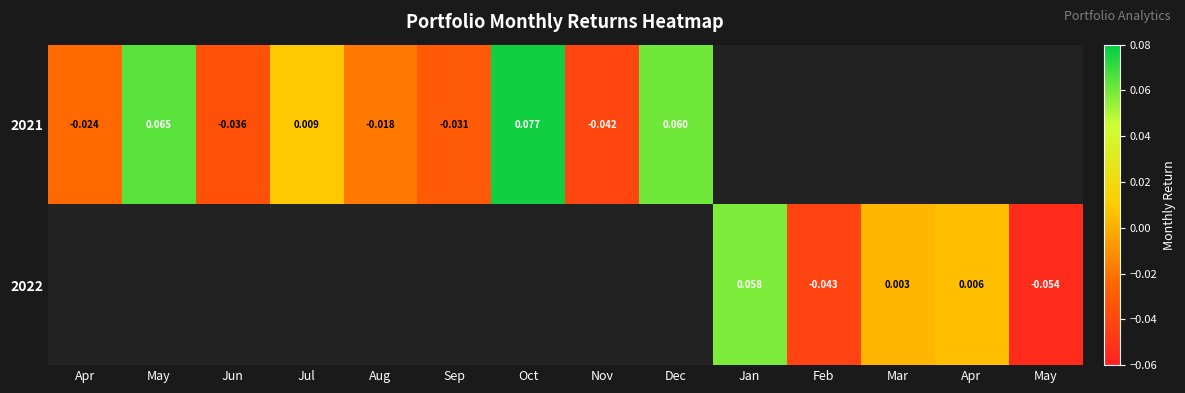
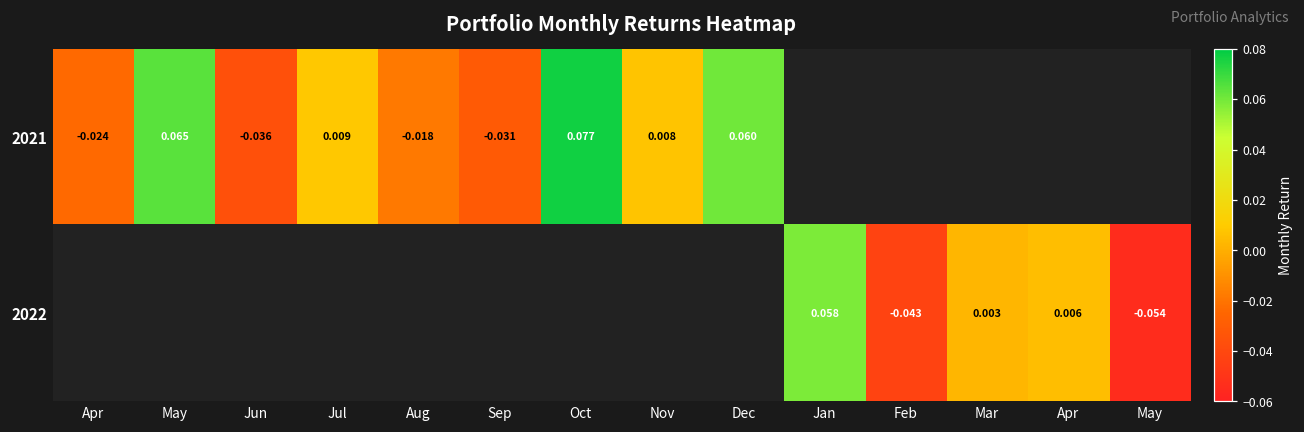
  {
    "2021": {
      "Apr": -0.024,
      "May": 0.065,
      "Jun": -0.036,
      "Jul": 0.009,
      "Aug": -0.018,
      "Sep": -0.031,
      "Oct": 0.077,
-     "Nov": -0.042,
+     "Nov": 0.008,
      "Dec": 0.060
    },
    "2022": {
      "Jan": 0.058,
      "Feb": -0.043,
      "Mar": 0.003,
      "Apr": 0.006,
      "May": -0.054
    }
  }
